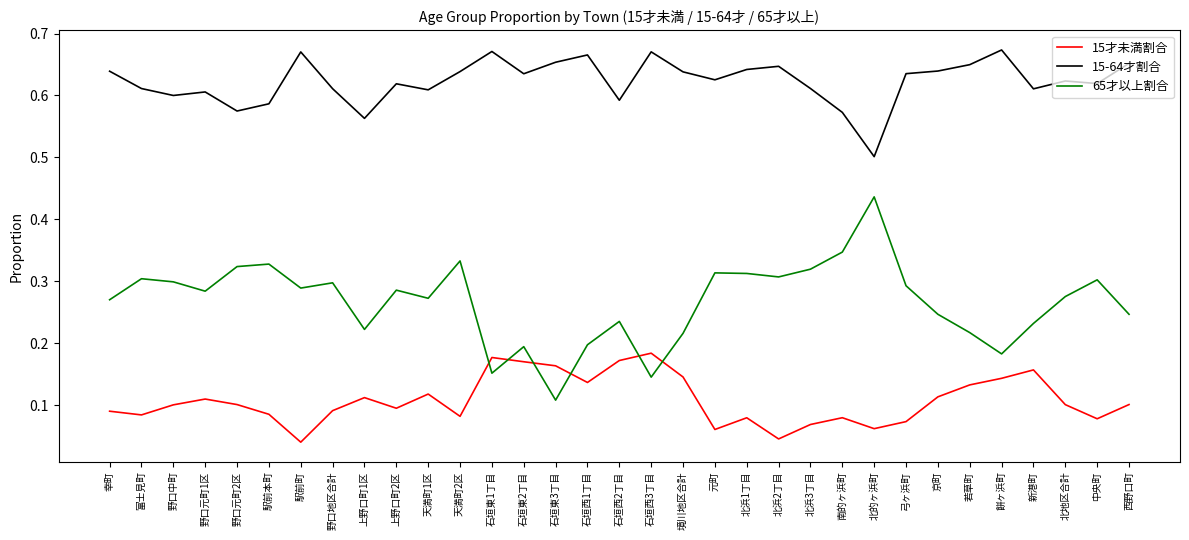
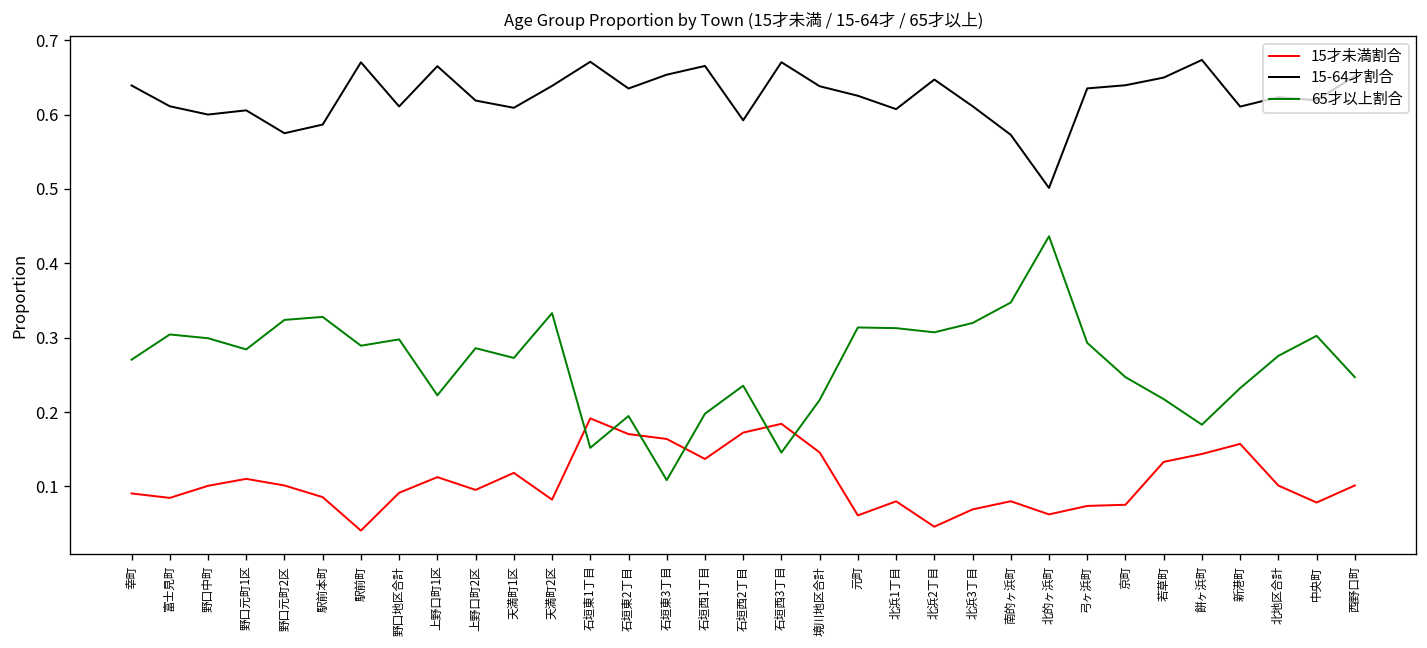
  {
    "15才未満割合": {
      "幸町": 0.09,
      "富士見町": 0.08,
      "野口中町": 0.10,
      "野口元町1区": 0.11,
      "野口元町2区": 0.10,
      "駅前本町": 0.09,
      "駅前町": 0.04,
      "野口地区合計": 0.09,
      "上野口町1区": 0.11,
      "上野口町2区": 0.10,
      "天満町1区": 0.12,
      "天満町2区": 0.08,
-     "石垣東1丁目": 0.18,
+     "石垣東1丁目": 0.19,
      "石垣東2丁目": 0.17,
      "石垣東3丁目": 0.16,
      "石垣西1丁目": 0.14,
      "石垣西2丁目": 0.17,
      "石垣西3丁目": 0.18,
      "境川地区合計": 0.15,
      "元町": 0.06,
      "北浜1丁目": 0.08,
      "北浜2丁目": 0.05,
      "北浜3丁目": 0.07,
      "南的ヶ浜町": 0.08,
      "北的ヶ浜町": 0.06,
      "弓ヶ浜町": 0.07,
-     "京町": 0.11,
+     "京町": 0.08,
      "若草町": 0.13,
      "餅ヶ浜町": 0.14,
      "新港町": 0.16,
      "北地区合計": 0.10,
      "中央町": 0.08,
      "西野口町": 0.10
    },
    "15-64才割合": {
      "幸町": 0.64,
      "富士見町": 0.61,
      "野口中町": 0.60,
      "野口元町1区": 0.61,
      "野口元町2区": 0.57,
      "駅前本町": 0.59,
      "駅前町": 0.67,
      "野口地区合計": 0.61,
-     "上野口町1区": 0.56,
+     "上野口町1区": 0.67,
      "上野口町2区": 0.62,
      "天満町1区": 0.61,
      "天満町2区": 0.64,
      "石垣東1丁目": 0.67,
      "石垣東2丁目": 0.64,
      "石垣東3丁目": 0.65,
      "石垣西1丁目": 0.67,
      "石垣西2丁目": 0.59,
      "石垣西3丁目": 0.67,
      "境川地区合計": 0.64,
      "元町": 0.63,
-     "北浜1丁目": 0.64,
+     "北浜1丁目": 0.61,
      "北浜2丁目": 0.65,
      "北浜3丁目": 0.61,
      "南的ヶ浜町": 0.57,
      "北的ヶ浜町": 0.50,
      "弓ヶ浜町": 0.64,
      "京町": 0.64,
      "若草町": 0.65,
      "餅ヶ浜町": 0.67,
      "新港町": 0.61
    },
    "65才以上割合": {
      "幸町": 0.27,
      "富士見町": 0.30,
      "野口中町": 0.30,
      "野口元町1区": 0.28,
      "野口元町2区": 0.32,
      "駅前本町": 0.33,
      "駅前町": 0.29,
      "野口地区合計": 0.30,
      "上野口町1区": 0.22,
      "上野口町2区": 0.29,
      "天満町1区": 0.27,
      "天満町2区": 0.33,
      "石垣東1丁目": 0.15,
      "石垣東2丁目": 0.19,
      "石垣東3丁目": 0.11,
      "石垣西1丁目": 0.20,
      "石垣西2丁目": 0.24,
      "石垣西3丁目": 0.15,
      "境川地区合計": 0.22,
      "元町": 0.31,
      "北浜1丁目": 0.31,
      "北浜2丁目": 0.31,
      "北浜3丁目": 0.32,
      "南的ヶ浜町": 0.35,
      "北的ヶ浜町": 0.44,
      "弓ヶ浜町": 0.29,
      "京町": 0.25,
      "若草町": 0.22,
      "餅ヶ浜町": 0.18,
      "新港町": 0.23,
      "北地区合計": 0.28,
      "中央町": 0.30,
      "西野口町": 0.25
    }
  }
